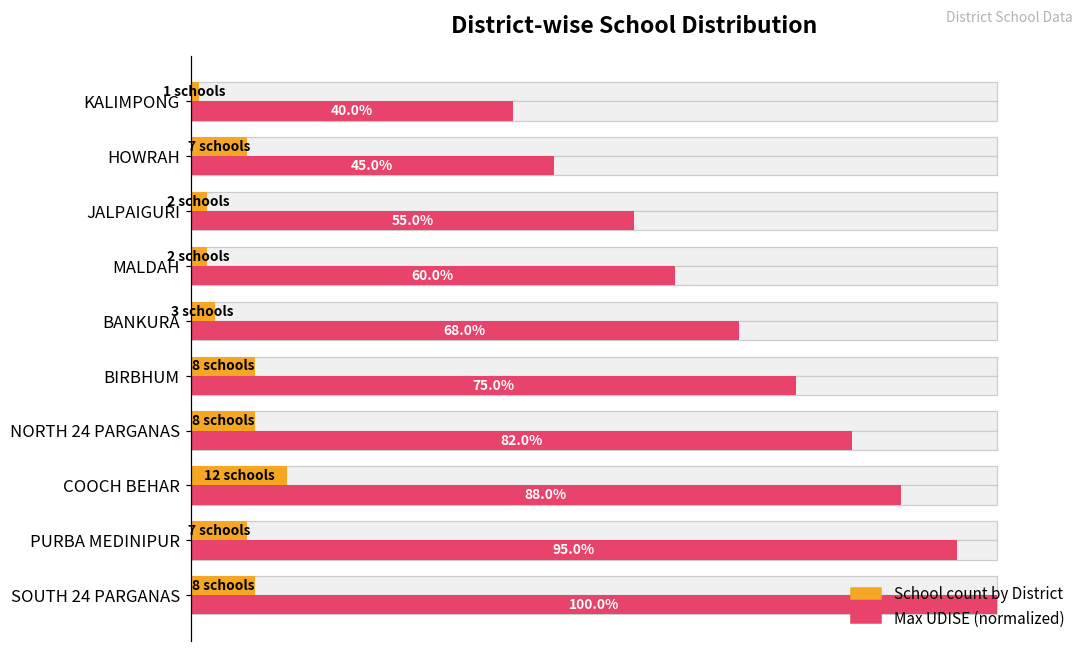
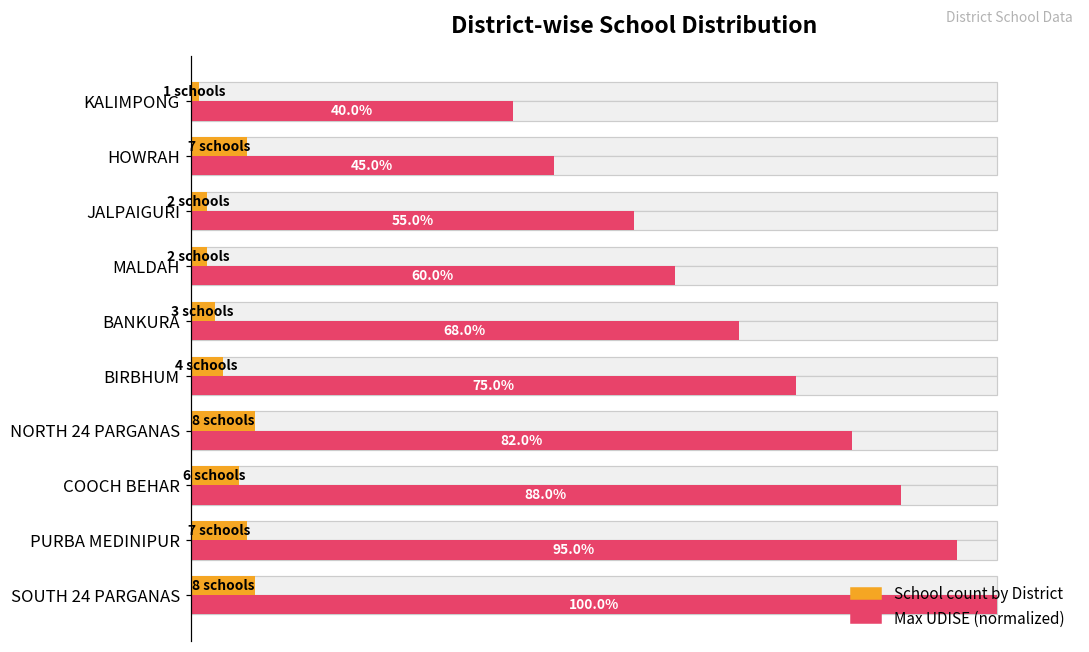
  {
    "School count by District": {
-     "BIRBHUM": "8",
-     "COOCH BEHAR": "12"
+     "BIRBHUM": "4",
+     "COOCH BEHAR": "6"
    },
    "Max UDISE (normalized)": {
      "SOUTH 24 PARGANAS": "100.0%"
    }
  }
